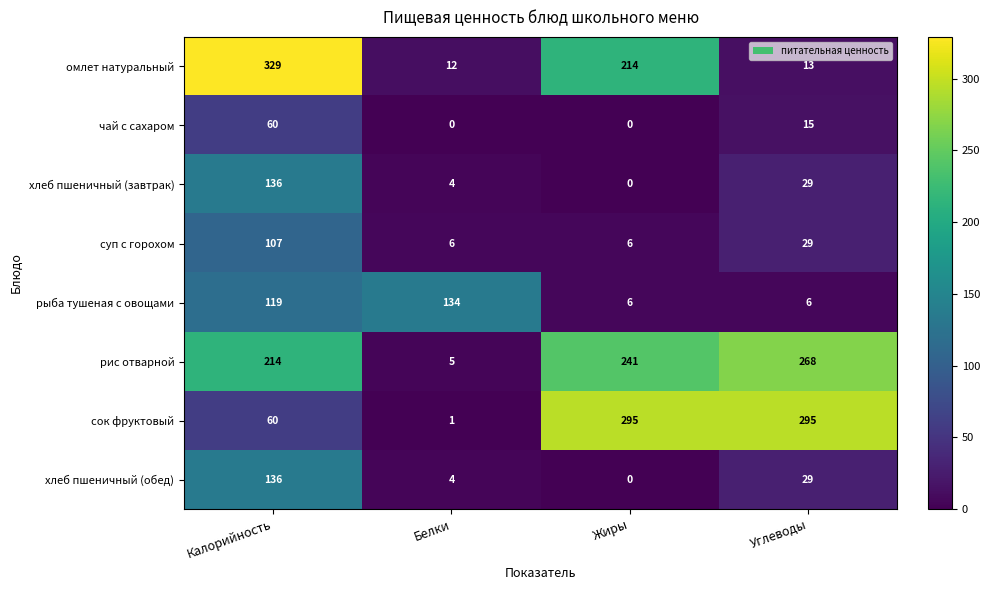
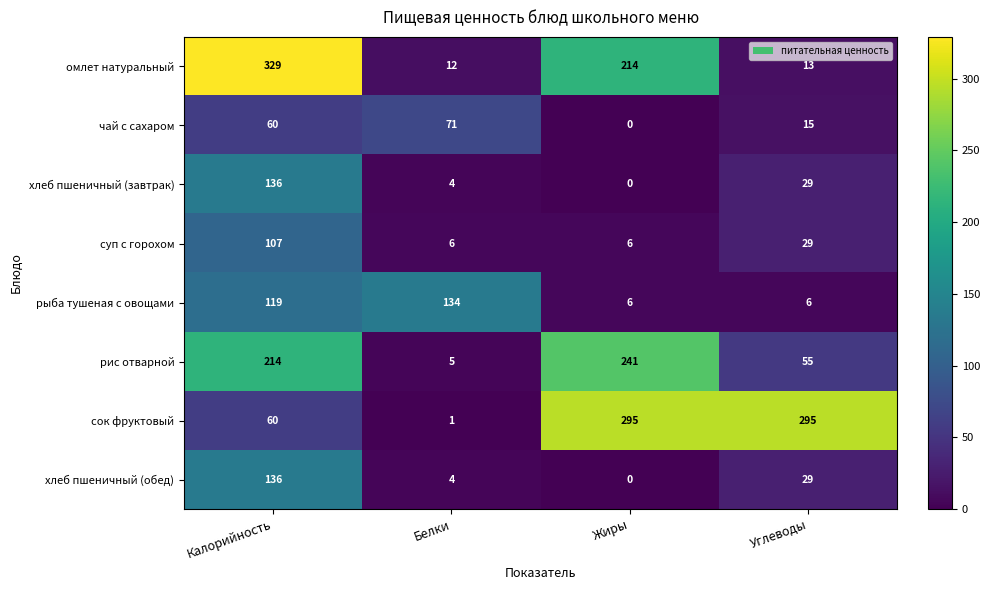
  {
    "омлет натуральный": {
      "Калорийность": 329,
      "Белки": 12,
      "Жиры": 214,
      "Углеводы": 13
    },
    "чай с сахаром": {
      "Калорийность": 60,
-     "Белки": 0,
+     "Белки": 71,
      "Жиры": 0,
      "Углеводы": 15
    },
    "хлеб пшеничный (завтрак)": {
      "Калорийность": 136,
      "Белки": 4,
      "Жиры": 0,
      "Углеводы": 29
    },
    "суп с горохом": {
      "Калорийность": 107,
      "Белки": 6,
      "Жиры": 6,
      "Углеводы": 29
    },
    "рыба тушеная с овощами": {
      "Калорийность": 119,
      "Белки": 134,
      "Жиры": 6,
      "Углеводы": 6
    },
    "рис отварной": {
      "Калорийность": 214,
      "Белки": 5,
      "Жиры": 241,
-     "Углеводы": 268
+     "Углеводы": 55
    },
    "сок фруктовый": {
      "Калорийность": 60,
      "Белки": 1,
      "Жиры": 295,
      "Углеводы": 295
    },
    "хлеб пшеничный (обед)": {
      "Калорийность": 136,
      "Белки": 4,
      "Жиры": 0,
      "Углеводы": 29
    }
  }
